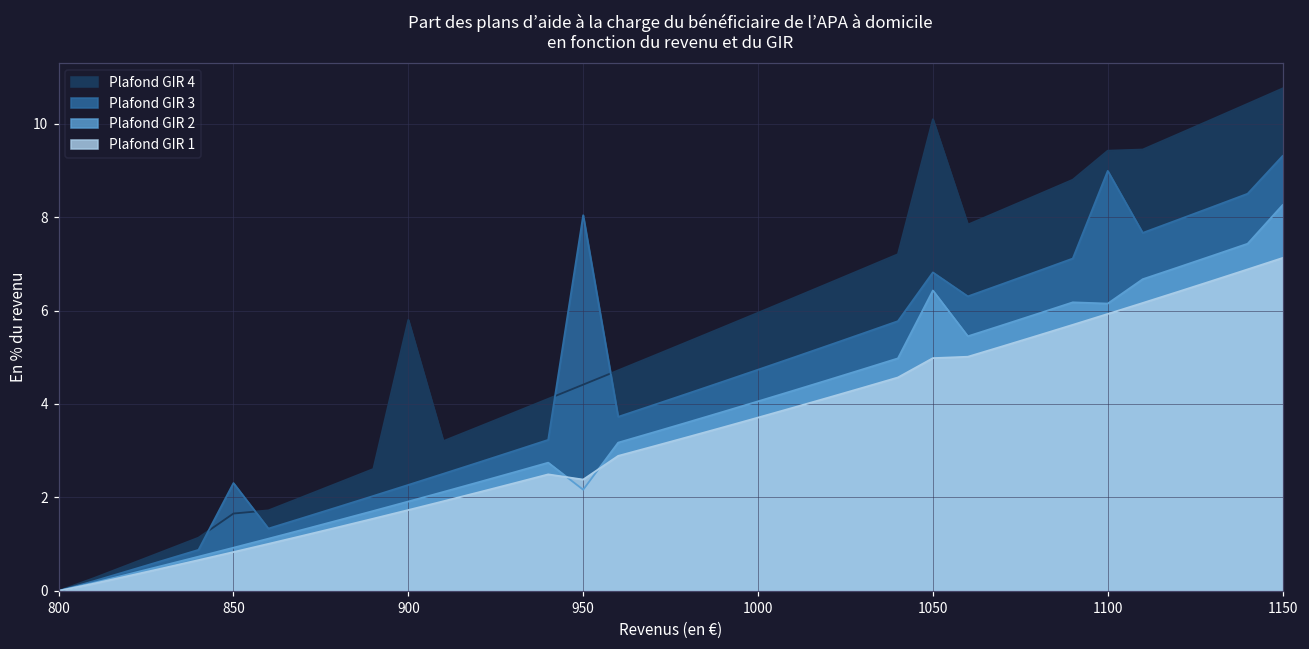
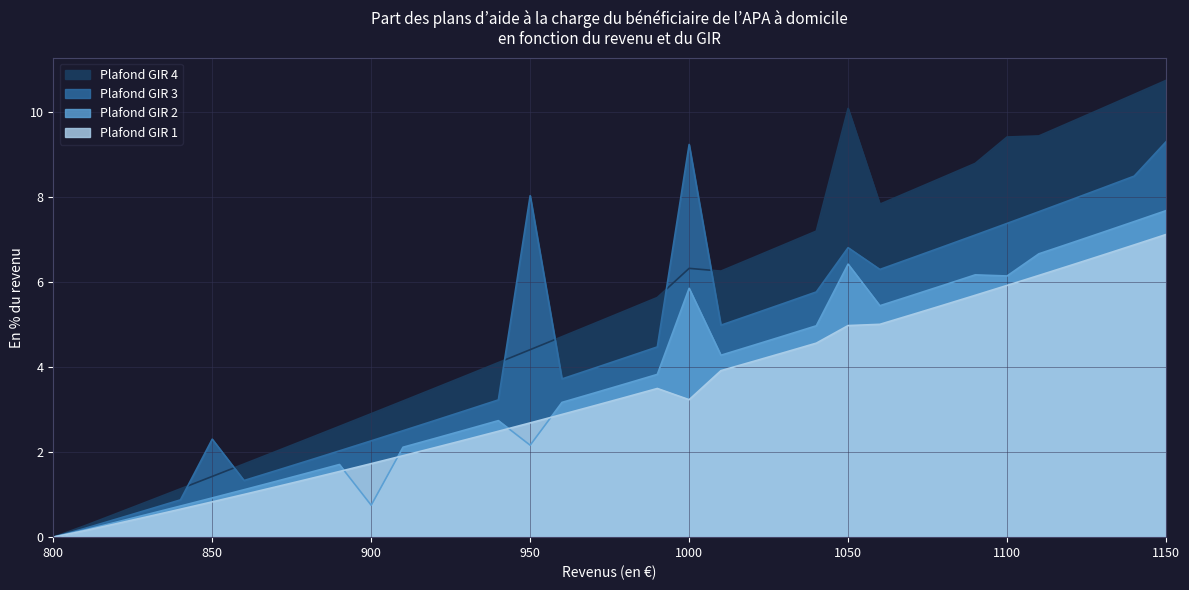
  {
    "Plafond GIR 4": {
-     "850": 1.7,
-     "900": 5.8,
+     "850": 1.4,
+     "900": 2.9,
      "950": 4.4,
-     "1000": 6.0,
+     "1000": 6.3,
      "1050": 10.1,
      "1100": 9.4,
      "1150": 10.8
    },
    "Plafond GIR 3": {
      "850": 2.3,
      "900": 2.3,
      "950": 8.0,
-     "1000": 4.7,
+     "1000": 9.2,
      "1050": 6.8,
-     "1100": 9.0,
+     "1100": 7.4,
      "1150": 9.3
    },
    "Plafond GIR 2": {
      "850": 0.9,
-     "900": 1.9,
+     "900": 0.8,
      "950": 2.2,
-     "1000": 4.1,
+     "1000": 5.9,
      "1050": 6.4,
      "1100": 6.1,
-     "1150": 8.3
+     "1150": 7.7
    },
    "Plafond GIR 1": {
      "850": 0.8,
      "900": 1.7,
-     "950": 2.4,
-     "1000": 3.7,
+     "950": 2.7,
+     "1000": 3.2,
      "1050": 5.0,
      "1100": 5.9,
      "1150": 7.1
    }
  }
